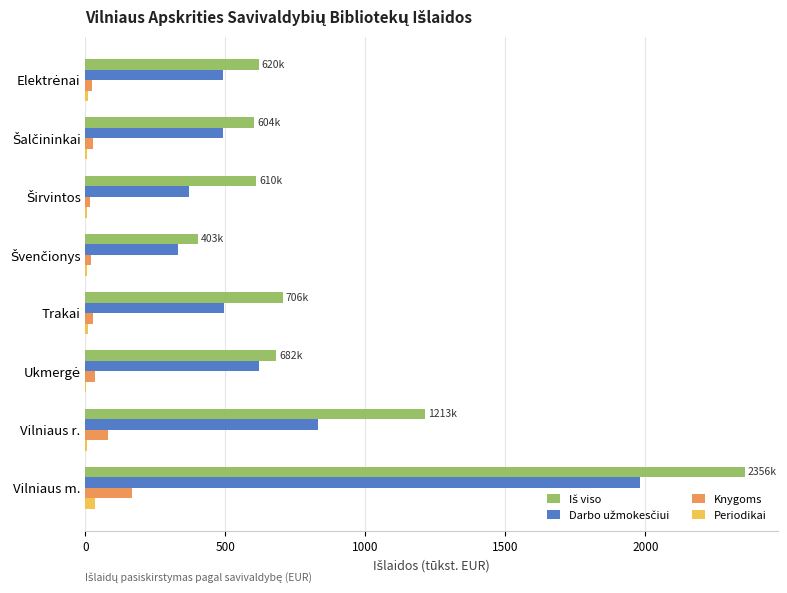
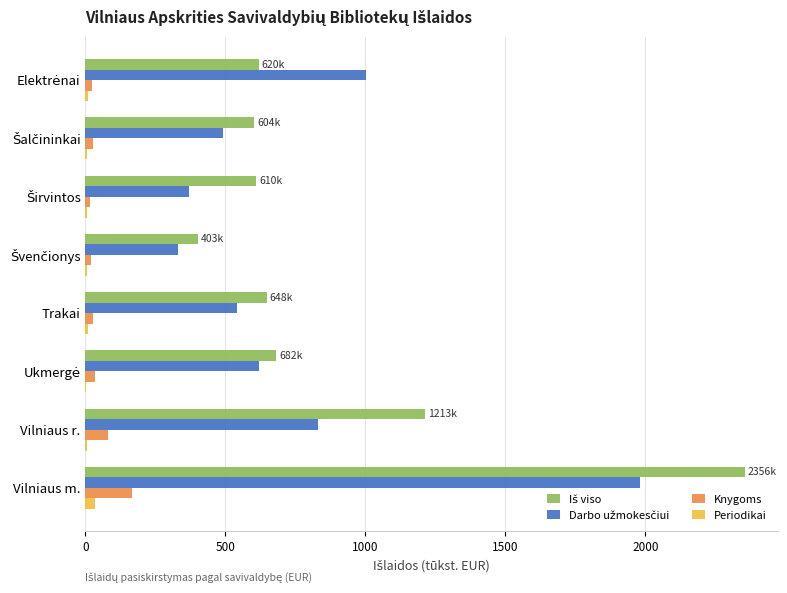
  {
    "Iš viso": {
      "Elektrėnai": "620k",
      "Šalčininkai": "604k",
      "Širvintos": "610k",
      "Švenčionys": "403k",
-     "Trakai": "706k",
+     "Trakai": "648k",
      "Ukmergė": "682k",
      "Vilniaus r.": "1213k",
      "Vilniaus m.": "2356k"
    },
    "Darbo užmokesčiui": {
-     "Elektrėnai": "490",
+     "Elektrėnai": "1000",
      "Šalčininkai": "490",
      "Širvintos": "370",
      "Švenčionys": "330",
-     "Trakai": "490",
+     "Trakai": "540",
      "Ukmergė": "620",
      "Vilniaus r.": "830",
      "Vilniaus m.": "1980"
    }
  }
